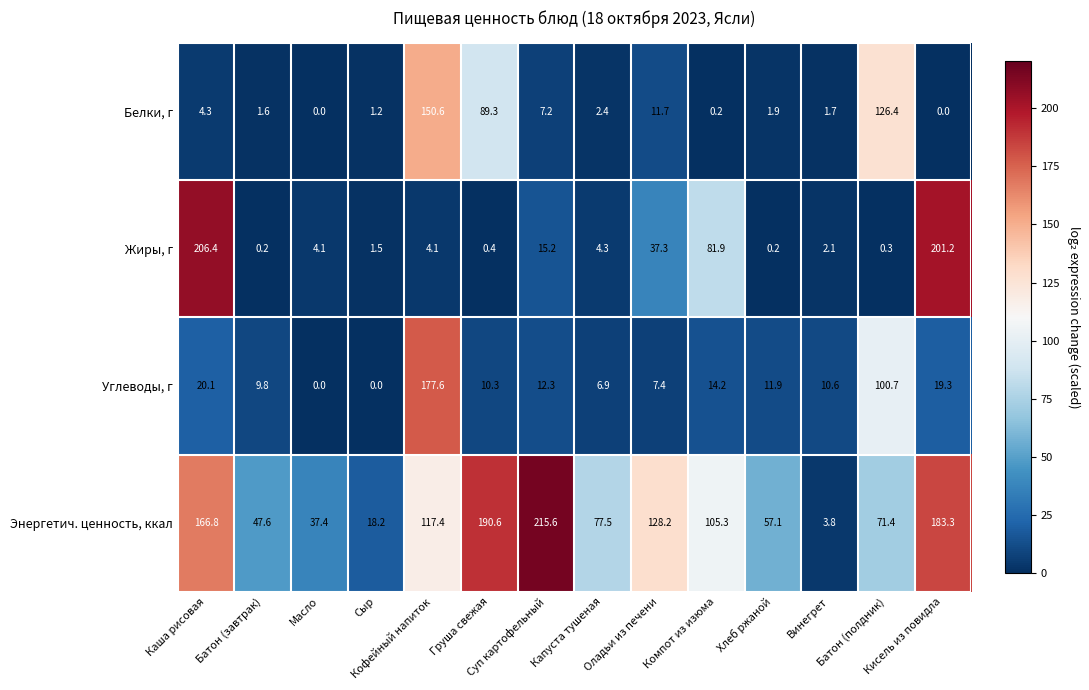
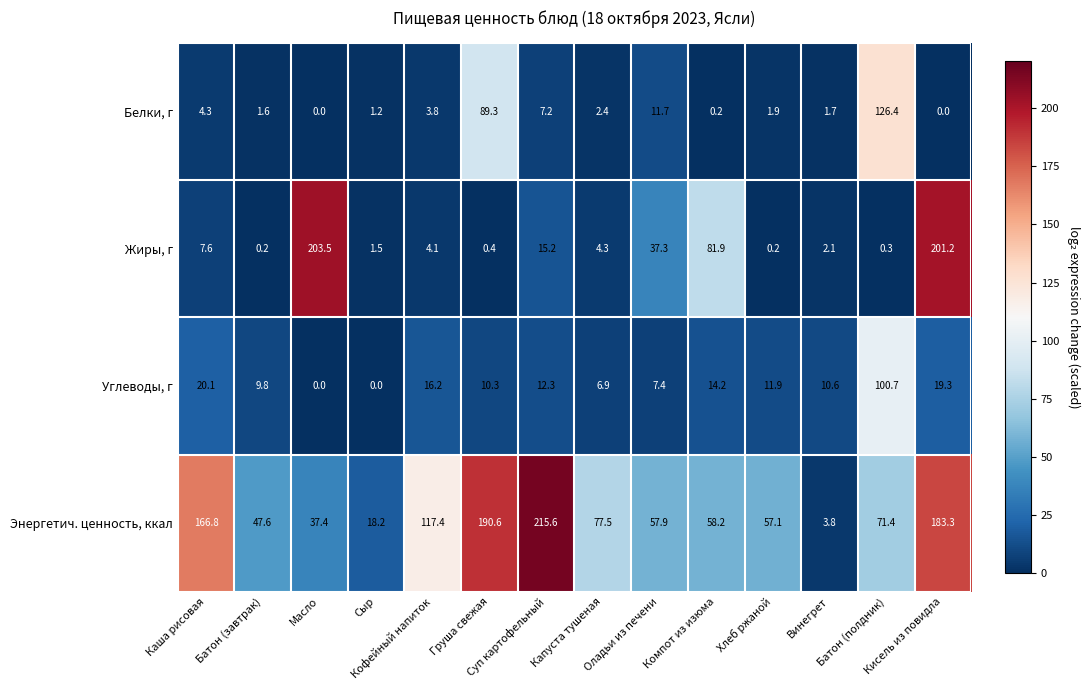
  {
    "Белки, г": {
      "Каша рисовая": 4.3,
      "Батон (завтрак)": 1.6,
      "Масло": 0.0,
      "Сыр": 1.2,
-     "Кофейный напиток": 150.6,
+     "Кофейный напиток": 3.8,
      "Груша свежая": 89.3,
      "Суп картофельный": 7.2,
      "Капуста тушеная": 2.4,
      "Оладьи из печени": 11.7,
      "Компот из изюма": 0.2,
      "Хлеб ржаной": 1.9,
      "Винегрет": 1.7,
      "Батон (полдник)": 126.4,
      "Кисель из повидла": 0.0
    },
    "Жиры, г": {
-     "Каша рисовая": 206.4,
+     "Каша рисовая": 7.6,
      "Батон (завтрак)": 0.2,
-     "Масло": 4.1,
+     "Масло": 203.5,
      "Сыр": 1.5,
      "Кофейный напиток": 4.1,
      "Груша свежая": 0.4,
      "Суп картофельный": 15.2,
      "Капуста тушеная": 4.3,
      "Оладьи из печени": 37.3,
      "Компот из изюма": 81.9,
      "Хлеб ржаной": 0.2,
      "Винегрет": 2.1,
      "Батон (полдник)": 0.3,
      "Кисель из повидла": 201.2
    },
    "Углеводы, г": {
      "Каша рисовая": 20.1,
      "Батон (завтрак)": 9.8,
      "Масло": 0.0,
      "Сыр": 0.0,
-     "Кофейный напиток": 177.6,
+     "Кофейный напиток": 16.2,
      "Груша свежая": 10.3,
      "Суп картофельный": 12.3,
      "Капуста тушеная": 6.9,
      "Оладьи из печени": 7.4,
      "Компот из изюма": 14.2,
      "Хлеб ржаной": 11.9,
      "Винегрет": 10.6,
      "Батон (полдник)": 100.7,
      "Кисель из повидла": 19.3
    },
    "Энергетич. ценность, ккал": {
      "Каша рисовая": 166.8,
      "Батон (завтрак)": 47.6,
      "Масло": 37.4,
      "Сыр": 18.2,
      "Кофейный напиток": 117.4,
      "Груша свежая": 190.6,
      "Суп картофельный": 215.6,
      "Капуста тушеная": 77.5,
-     "Оладьи из печени": 128.2,
-     "Компот из изюма": 105.3,
+     "Оладьи из печени": 57.9,
+     "Компот из изюма": 58.2,
      "Хлеб ржаной": 57.1,
      "Винегрет": 3.8,
      "Батон (полдник)": 71.4,
      "Кисель из повидла": 183.3
    }
  }
